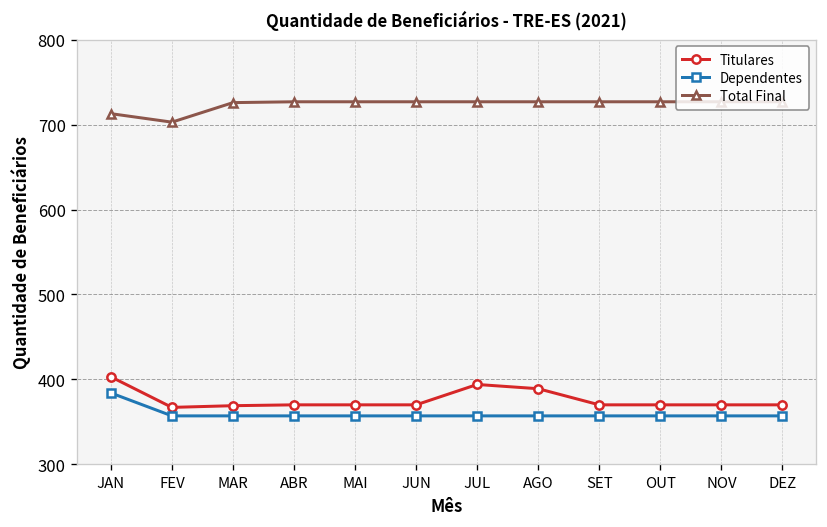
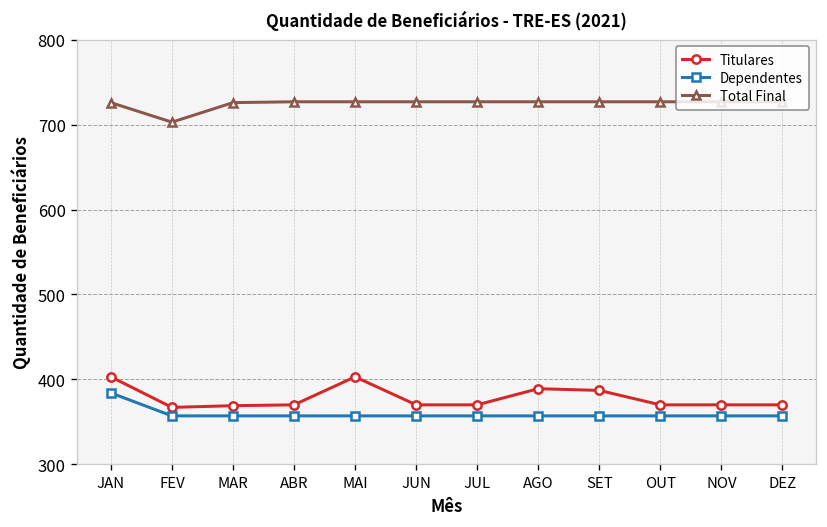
  {
    "Titulares": {
      "JAN": 400,
      "FEV": 370,
      "MAR": 370,
      "ABR": 370,
-     "MAI": 370,
+     "MAI": 400,
      "JUN": 370,
-     "JUL": 390,
+     "JUL": 370,
      "AGO": 390,
-     "SET": 370,
+     "SET": 390,
      "OUT": 370,
      "NOV": 370,
      "DEZ": 370
    },
    "Dependentes": {
      "JAN": 380,
      "FEV": 360,
      "MAR": 360,
      "ABR": 360,
      "MAI": 360,
      "JUN": 360,
      "JUL": 360,
      "AGO": 360,
      "SET": 360,
      "OUT": 360,
      "NOV": 360,
      "DEZ": 360
    },
    "Total Final": {
-     "JAN": 710,
+     "JAN": 730,
      "FEV": 700,
      "MAR": 730,
      "ABR": 730,
      "MAI": 730,
      "JUN": 730,
      "JUL": 730,
      "AGO": 730,
      "SET": 730,
      "OUT": 730
    }
  }
